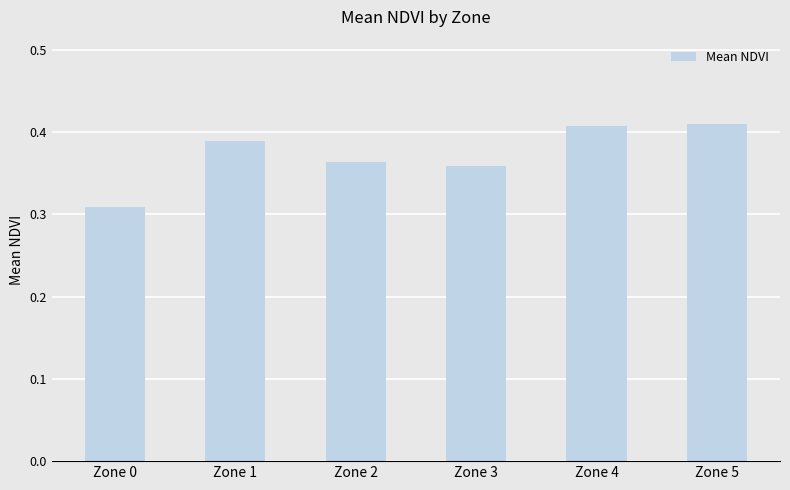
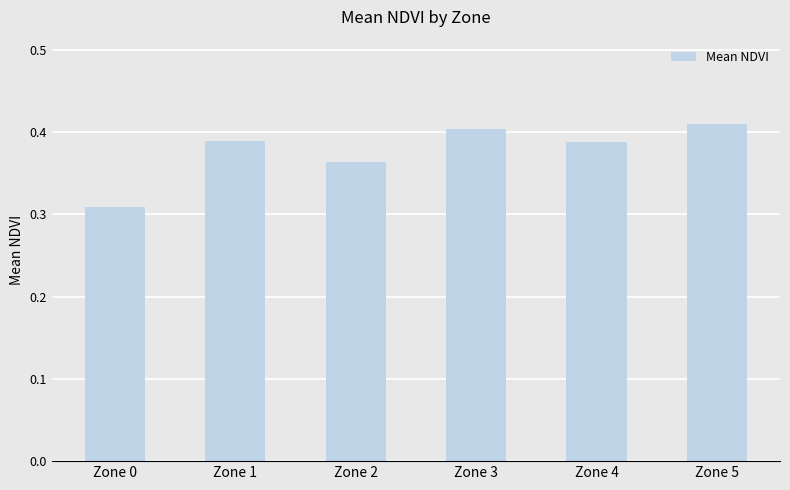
  {
    "Zone 0": 0.31,
    "Zone 1": 0.39,
    "Zone 2": 0.36,
-   "Zone 3": 0.36,
-   "Zone 4": 0.41,
+   "Zone 3": 0.40,
+   "Zone 4": 0.39,
    "Zone 5": 0.41
  }
